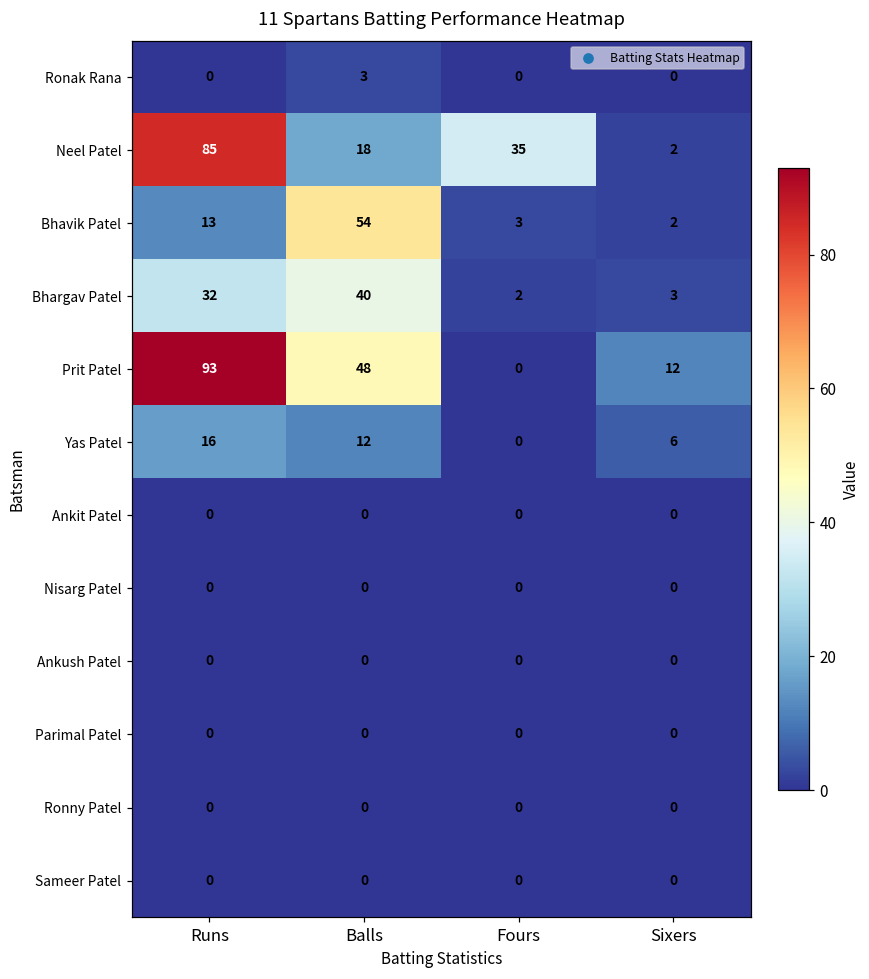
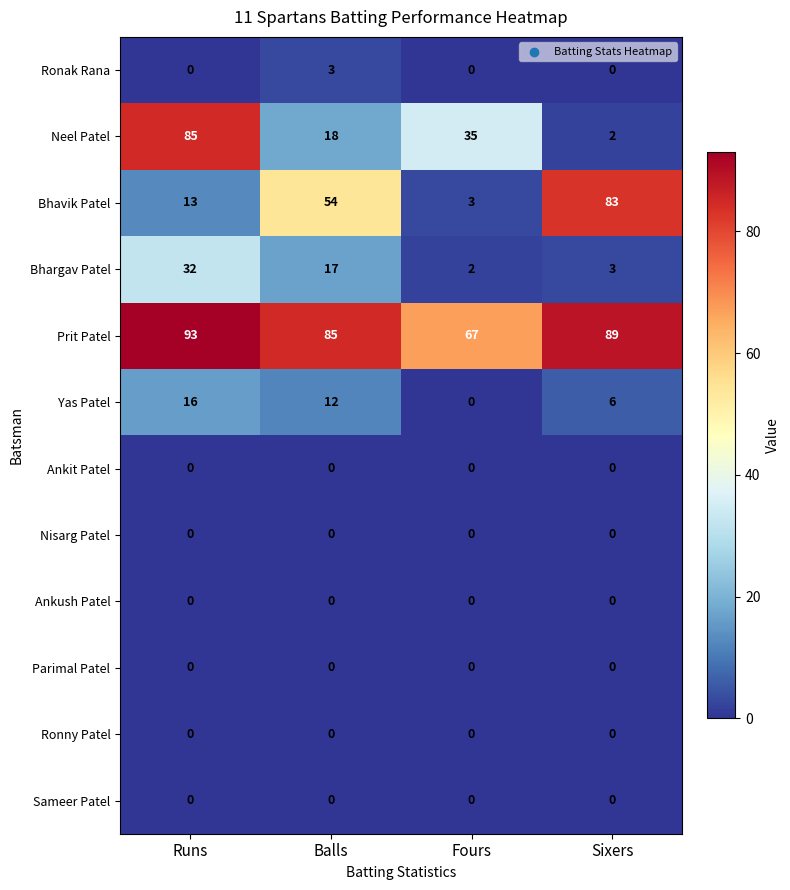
  {
    "Ronak Rana": {
      "Runs": 0,
      "Balls": 3,
      "Fours": 0,
      "Sixers": 0
    },
    "Neel Patel": {
      "Runs": 85,
      "Balls": 18,
      "Fours": 35,
      "Sixers": 2
    },
    "Bhavik Patel": {
      "Runs": 13,
      "Balls": 54,
      "Fours": 3,
-     "Sixers": 2
+     "Sixers": 83
    },
    "Bhargav Patel": {
      "Runs": 32,
-     "Balls": 40,
+     "Balls": 17,
      "Fours": 2,
      "Sixers": 3
    },
    "Prit Patel": {
      "Runs": 93,
-     "Balls": 48,
-     "Fours": 0,
-     "Sixers": 12
+     "Balls": 85,
+     "Fours": 67,
+     "Sixers": 89
    },
    "Yas Patel": {
      "Runs": 16,
      "Balls": 12,
      "Fours": 0,
      "Sixers": 6
    },
    "Ankit Patel": {
      "Runs": 0,
      "Balls": 0,
      "Fours": 0,
      "Sixers": 0
    },
    "Nisarg Patel": {
      "Runs": 0,
      "Balls": 0,
      "Fours": 0,
      "Sixers": 0
    },
    "Ankush Patel": {
      "Runs": 0,
      "Balls": 0,
      "Fours": 0,
      "Sixers": 0
    },
    "Parimal Patel": {
      "Runs": 0,
      "Balls": 0,
      "Fours": 0,
      "Sixers": 0
    },
    "Ronny Patel": {
      "Runs": 0,
      "Balls": 0,
      "Fours": 0,
      "Sixers": 0
    },
    "Sameer Patel": {
      "Runs": 0,
      "Balls": 0,
      "Fours": 0,
      "Sixers": 0
    }
  }
